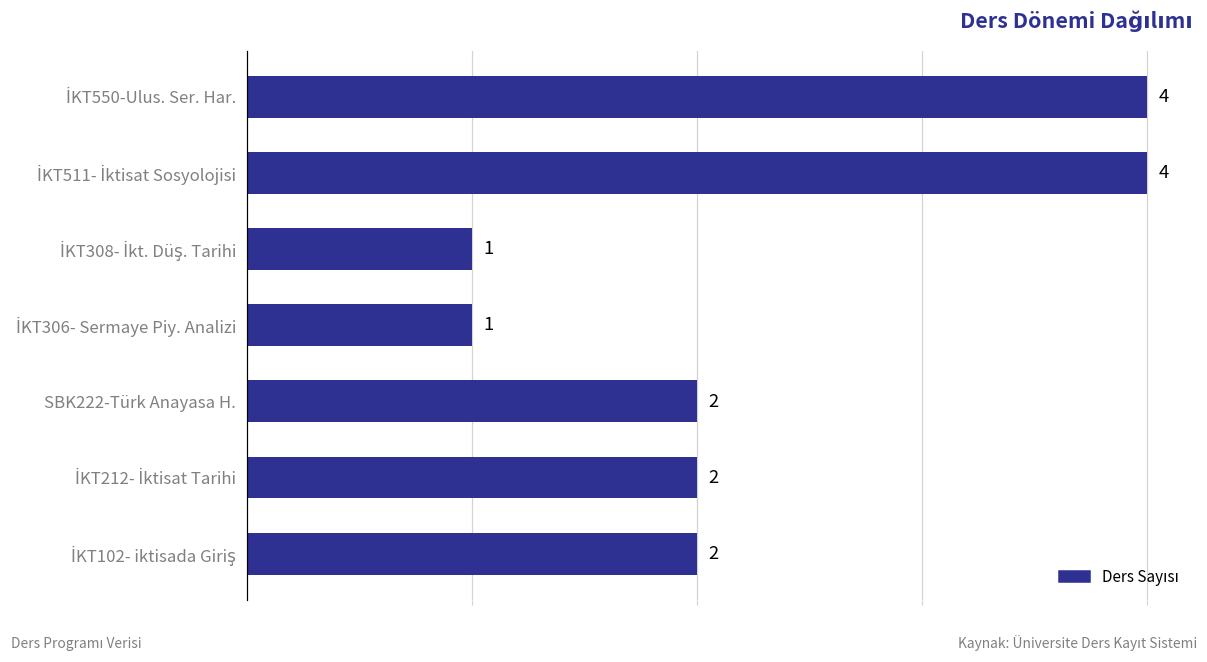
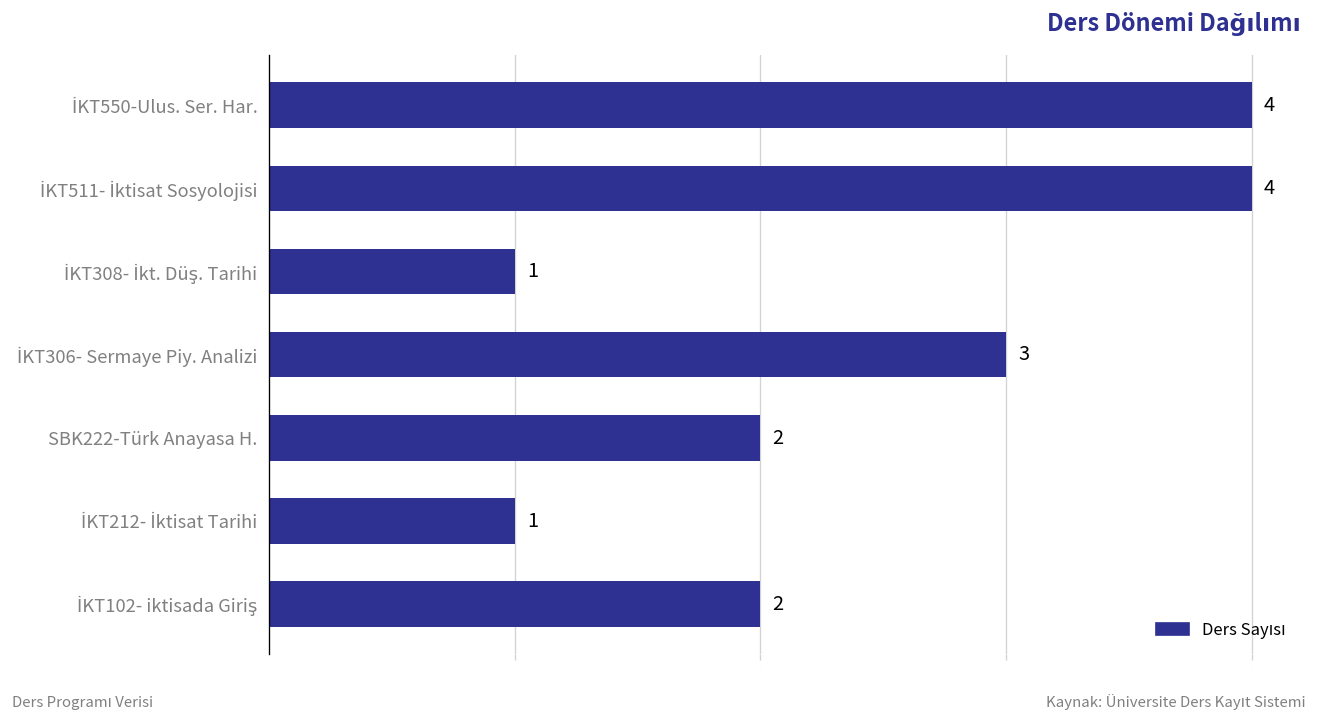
  {
    "İKT550-Ulus. Ser. Har.": 4,
    "İKT511- İktisat Sosyolojisi": 4,
    "İKT308- İkt. Düş. Tarihi": 1,
-   "İKT306- Sermaye Piy. Analizi": 1,
+   "İKT306- Sermaye Piy. Analizi": 3,
    "SBK222-Türk Anayasa H.": 2,
-   "İKT212- İktisat Tarihi": 2,
+   "İKT212- İktisat Tarihi": 1,
    "İKT102- iktisada Giriş": 2
  }
